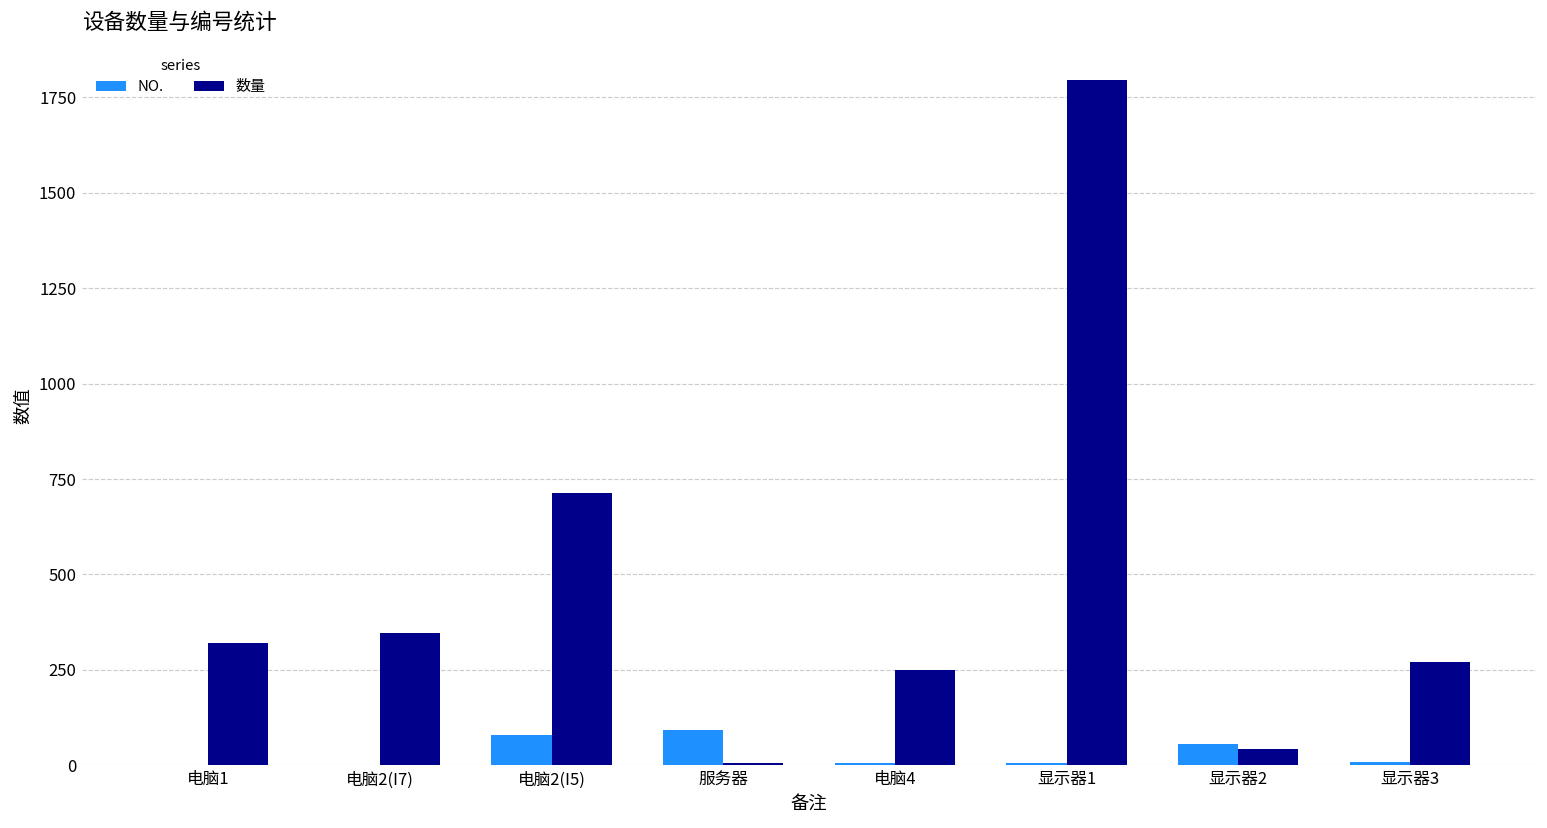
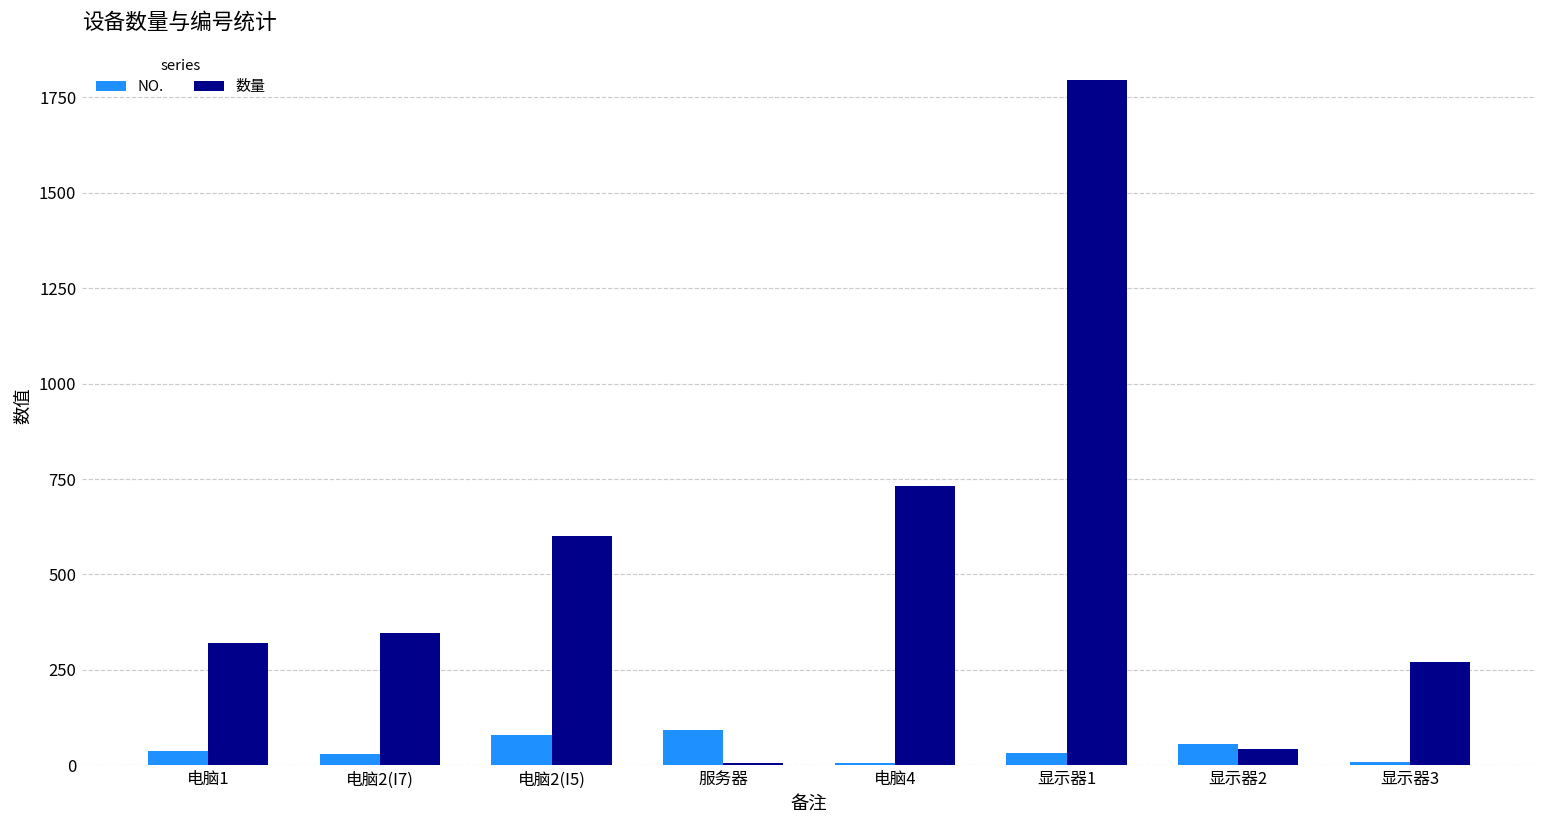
  {
    "NO.": {
-     "电脑1": 0,
-     "电脑2(I7)": 0,
+     "电脑1": 40,
+     "电脑2(I7)": 30,
      "电脑2(I5)": 80,
      "服务器": 90,
-     "显示器1": 10,
+     "显示器1": 30,
      "显示器2": 60,
      "显示器3": 10
    },
    "数量": {
      "电脑1": 320,
      "电脑2(I7)": 350,
-     "电脑2(I5)": 710,
-     "电脑4": 250,
+     "电脑2(I5)": 600,
+     "电脑4": 730,
      "显示器1": 1800,
      "显示器2": 40,
      "显示器3": 270
    }
  }
